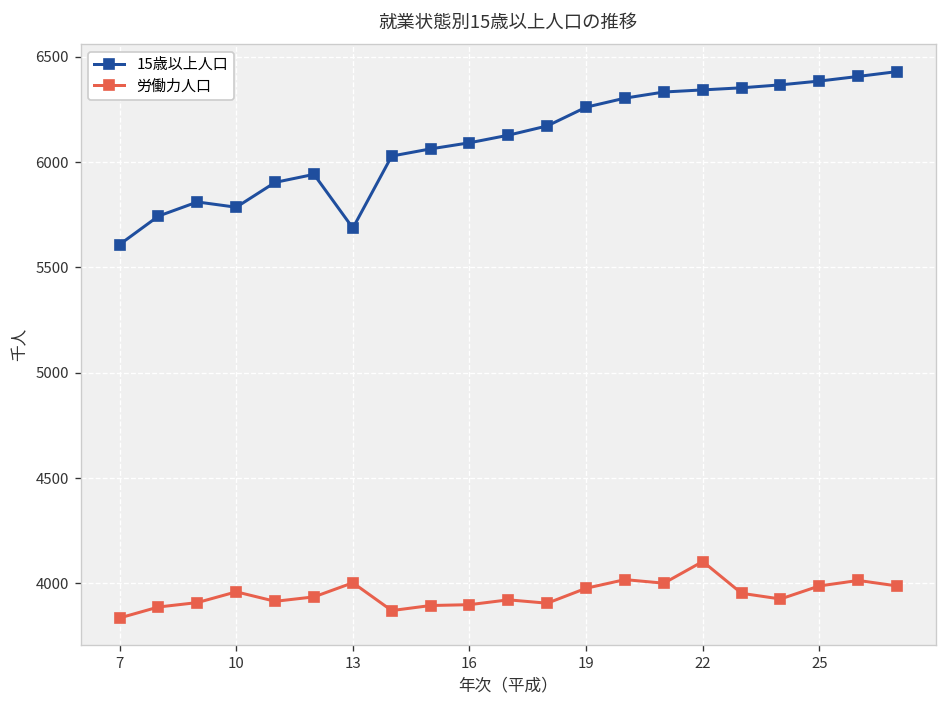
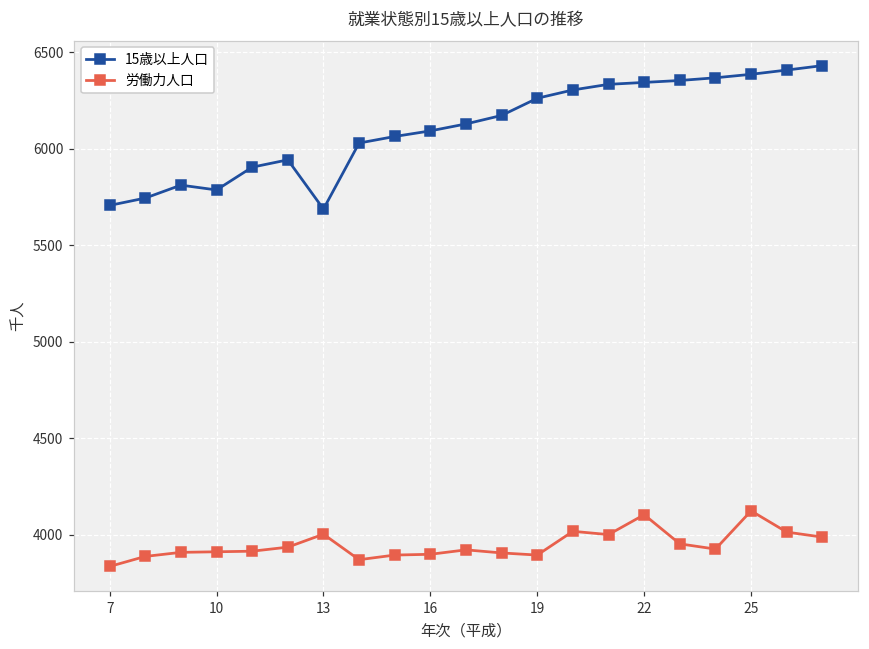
  {
    "15歳以上人口": {
-     "7": 5610,
+     "7": 5710,
      "10": 5790,
      "13": 5690,
      "16": 6090,
      "19": 6260,
      "22": 6340,
      "25": 6390
    },
    "労働力人口": {
      "7": 3840,
-     "10": 3960,
+     "10": 3910,
      "13": 4000,
      "16": 3900,
-     "19": 3980,
+     "19": 3900,
      "22": 4100,
-     "25": 3990
+     "25": 4120
    }
  }
